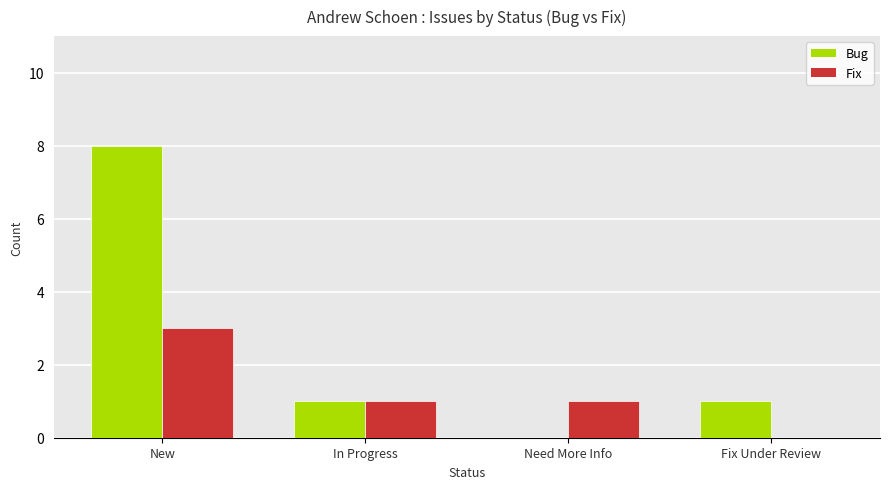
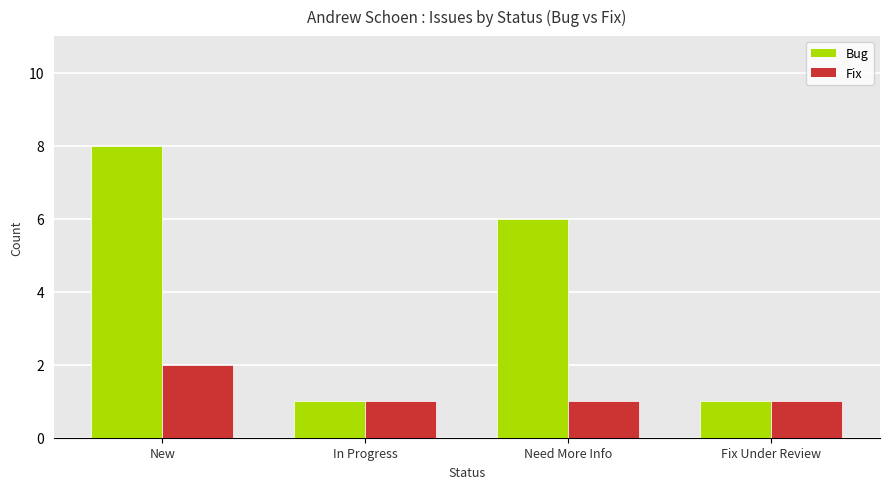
  {
    "Bug": {
      "New": 8,
      "In Progress": 1,
-     "Need More Info": 0,
+     "Need More Info": 6,
      "Fix Under Review": 1
    },
    "Fix": {
-     "New": 3,
+     "New": 2,
      "In Progress": 1,
      "Need More Info": 1,
-     "Fix Under Review": 0
+     "Fix Under Review": 1
    }
  }
